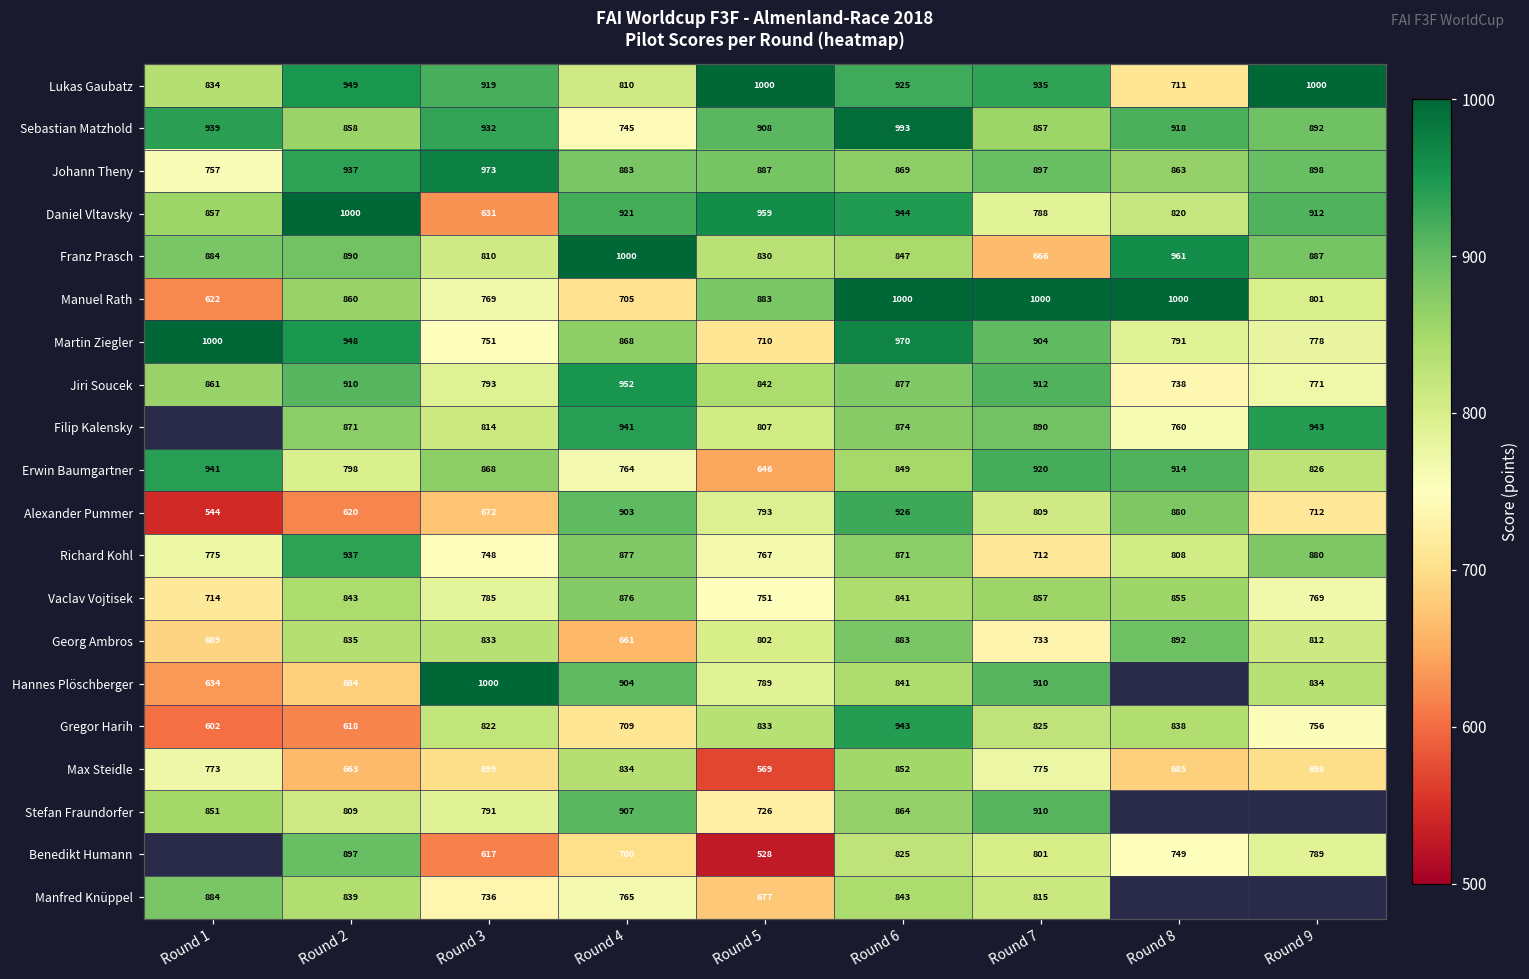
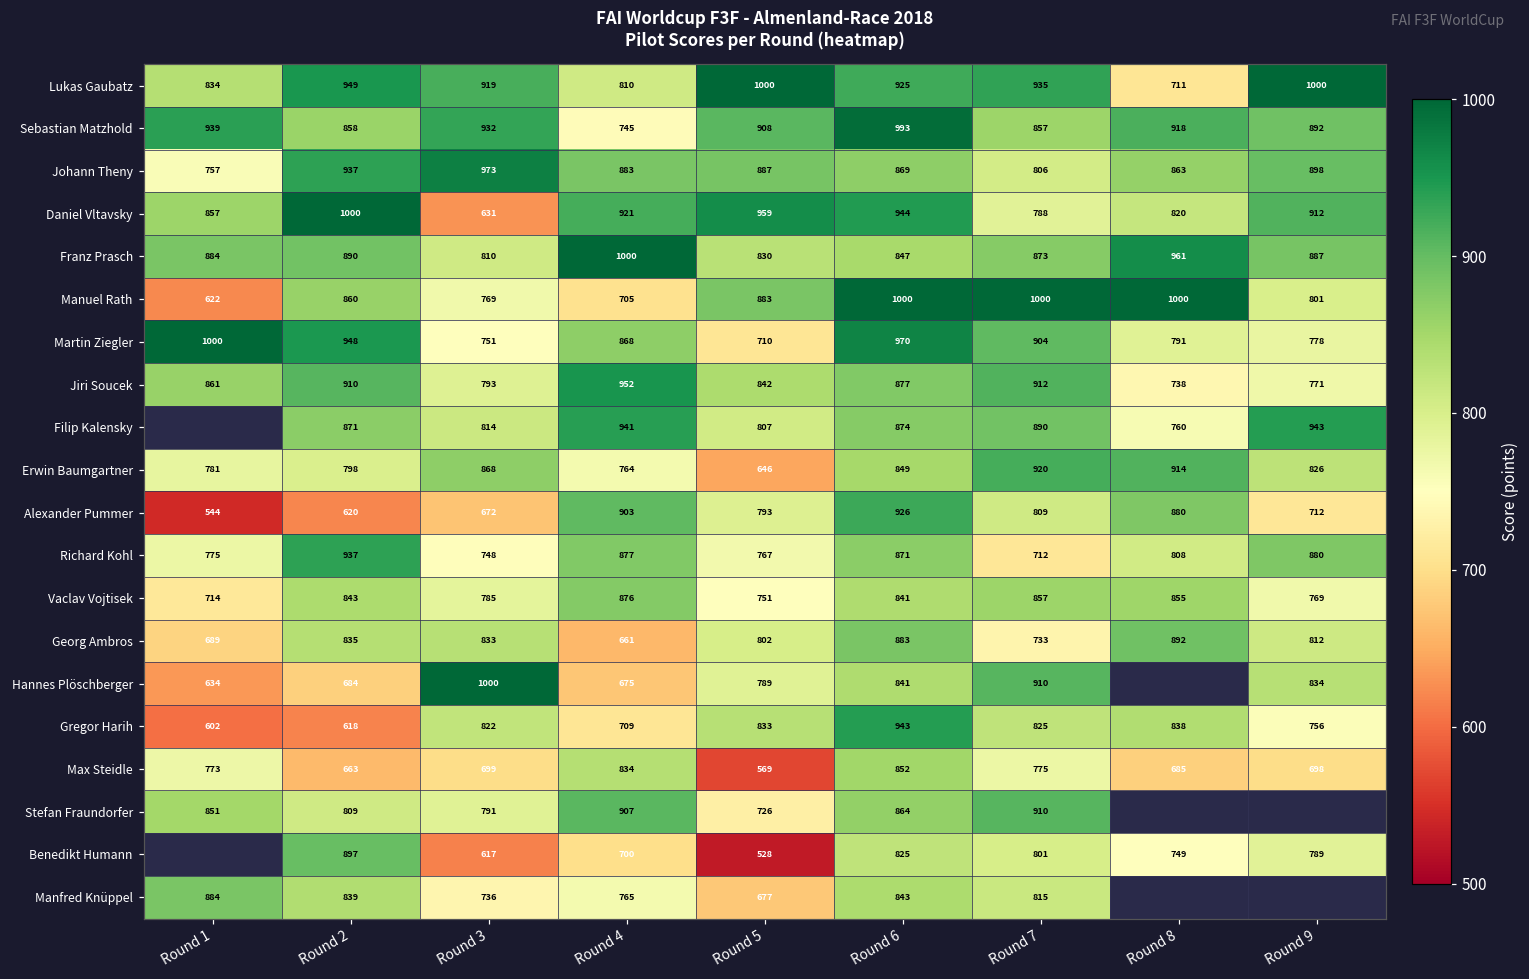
  {
    "Lukas Gaubatz": {
      "Round 1": 834,
      "Round 2": 949,
      "Round 3": 919,
      "Round 4": 810,
      "Round 5": 1000,
      "Round 6": 925,
      "Round 7": 935,
      "Round 8": 711,
      "Round 9": 1000
    },
    "Sebastian Matzhold": {
      "Round 1": 939,
      "Round 2": 858,
      "Round 3": 932,
      "Round 4": 745,
      "Round 5": 908,
      "Round 6": 993,
      "Round 7": 857,
      "Round 8": 918,
      "Round 9": 892
    },
    "Johann Theny": {
      "Round 1": 757,
      "Round 2": 937,
      "Round 3": 973,
      "Round 4": 883,
      "Round 5": 887,
      "Round 6": 869,
-     "Round 7": 897,
+     "Round 7": 806,
      "Round 8": 863,
      "Round 9": 898
    },
    "Daniel Vltavsky": {
      "Round 1": 857,
      "Round 2": 1000,
      "Round 3": 631,
      "Round 4": 921,
      "Round 5": 959,
      "Round 6": 944,
      "Round 7": 788,
      "Round 8": 820,
      "Round 9": 912
    },
    "Franz Prasch": {
      "Round 1": 884,
      "Round 2": 890,
      "Round 3": 810,
      "Round 4": 1000,
      "Round 5": 830,
      "Round 6": 847,
-     "Round 7": 666,
+     "Round 7": 873,
      "Round 8": 961,
      "Round 9": 887
    },
    "Manuel Rath": {
      "Round 1": 622,
      "Round 2": 860,
      "Round 3": 769,
      "Round 4": 705,
      "Round 5": 883,
      "Round 6": 1000,
      "Round 7": 1000,
      "Round 8": 1000,
      "Round 9": 801
    },
    "Martin Ziegler": {
      "Round 1": 1000,
      "Round 2": 948,
      "Round 3": 751,
      "Round 4": 868,
      "Round 5": 710,
      "Round 6": 970,
      "Round 7": 904,
      "Round 8": 791,
      "Round 9": 778
    },
    "Jiri Soucek": {
      "Round 1": 861,
      "Round 2": 910,
      "Round 3": 793,
      "Round 4": 952,
      "Round 5": 842,
      "Round 6": 877,
      "Round 7": 912,
      "Round 8": 738,
      "Round 9": 771
    },
    "Filip Kalensky": {
      "Round 2": 871,
      "Round 3": 814,
      "Round 4": 941,
      "Round 5": 807,
      "Round 6": 874,
      "Round 7": 890,
      "Round 8": 760,
      "Round 9": 943
    },
    "Erwin Baumgartner": {
-     "Round 1": 941,
+     "Round 1": 781,
      "Round 2": 798,
      "Round 3": 868,
      "Round 4": 764,
      "Round 5": 646,
      "Round 6": 849,
      "Round 7": 920,
      "Round 8": 914,
      "Round 9": 826
    },
    "Alexander Pummer": {
      "Round 1": 544,
      "Round 2": 620,
      "Round 3": 672,
      "Round 4": 903,
      "Round 5": 793,
      "Round 6": 926,
      "Round 7": 809,
      "Round 8": 880,
      "Round 9": 712
    },
    "Richard Kohl": {
      "Round 1": 775,
      "Round 2": 937,
      "Round 3": 748,
      "Round 4": 877,
      "Round 5": 767,
      "Round 6": 871,
      "Round 7": 712,
      "Round 8": 808,
      "Round 9": 880
    },
    "Vaclav Vojtisek": {
      "Round 1": 714,
      "Round 2": 843,
      "Round 3": 785,
      "Round 4": 876,
      "Round 5": 751,
      "Round 6": 841,
      "Round 7": 857,
      "Round 8": 855,
      "Round 9": 769
    },
    "Georg Ambros": {
      "Round 1": 689,
      "Round 2": 835,
      "Round 3": 833,
      "Round 4": 661,
      "Round 5": 802,
      "Round 6": 883,
      "Round 7": 733,
      "Round 8": 892,
      "Round 9": 812
    },
    "Hannes Plöschberger": {
      "Round 1": 634,
      "Round 2": 684,
      "Round 3": 1000,
-     "Round 4": 904,
+     "Round 4": 675,
      "Round 5": 789,
      "Round 6": 841,
      "Round 7": 910,
      "Round 9": 834
    },
    "Gregor Harih": {
      "Round 1": 602,
      "Round 2": 618,
      "Round 3": 822,
      "Round 4": 709,
      "Round 5": 833,
      "Round 6": 943,
      "Round 7": 825,
      "Round 8": 838,
      "Round 9": 756
    },
    "Max Steidle": {
      "Round 1": 773,
      "Round 2": 663,
      "Round 3": 699,
      "Round 4": 834,
      "Round 5": 569,
      "Round 6": 852,
      "Round 7": 775,
      "Round 8": 685,
      "Round 9": 698
    },
    "Stefan Fraundorfer": {
      "Round 1": 851,
      "Round 2": 809,
      "Round 3": 791,
      "Round 4": 907,
      "Round 5": 726,
      "Round 6": 864,
      "Round 7": 910
    },
    "Benedikt Humann": {
      "Round 2": 897,
      "Round 3": 617,
      "Round 4": 700,
      "Round 5": 528,
      "Round 6": 825,
      "Round 7": 801,
      "Round 8": 749,
      "Round 9": 789
    },
    "Manfred Knüppel": {
      "Round 1": 884,
      "Round 2": 839,
      "Round 3": 736,
      "Round 4": 765,
      "Round 5": 677,
      "Round 6": 843,
      "Round 7": 815
    }
  }
